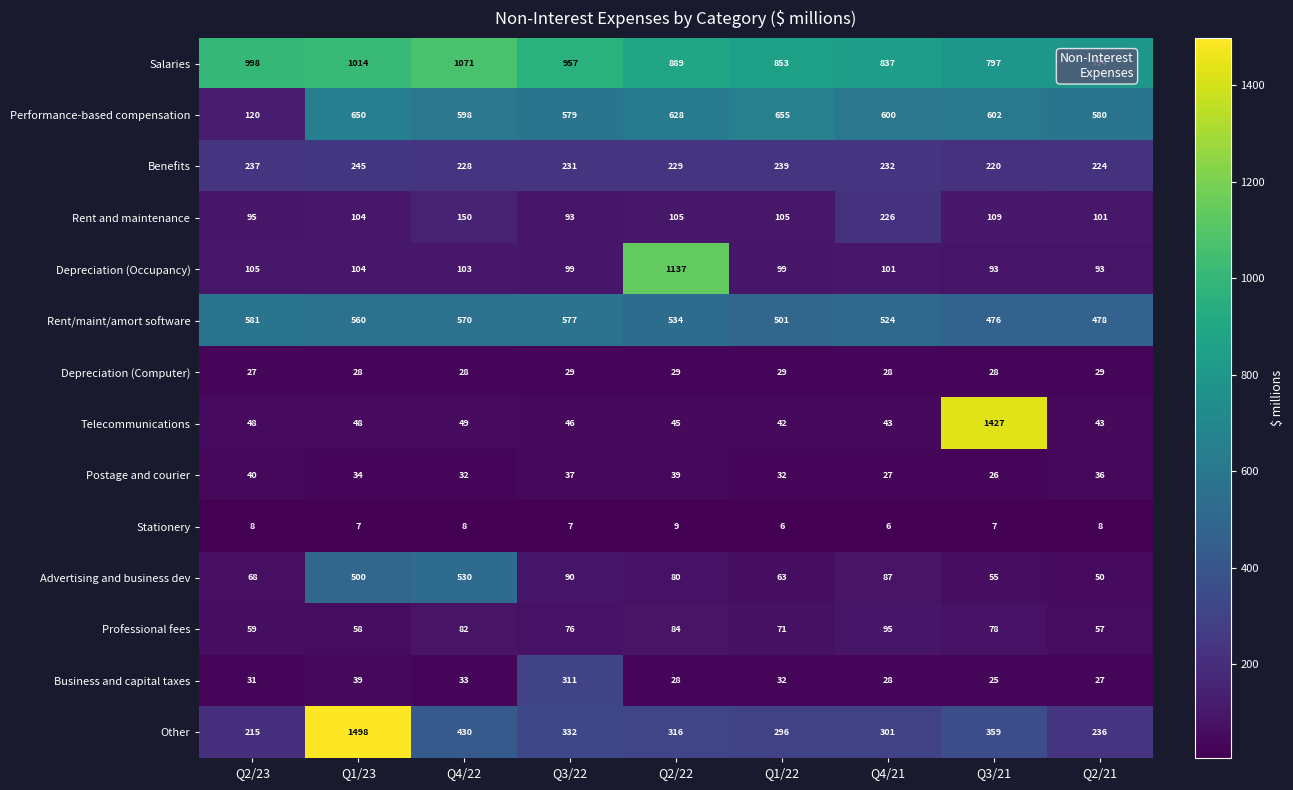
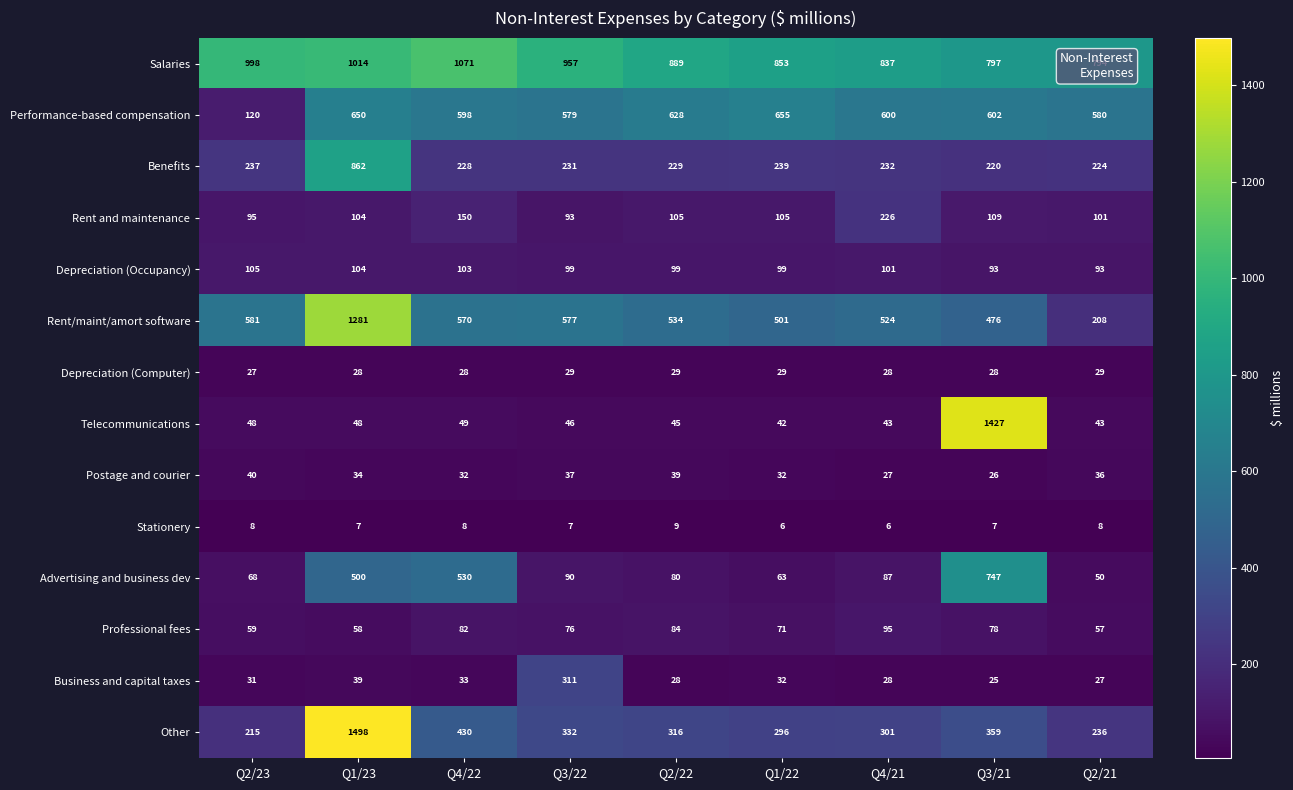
  {
    "Salaries": {
      "Q2/23": 998,
      "Q1/23": 1014,
      "Q4/22": 1071,
      "Q3/22": 957,
      "Q2/22": 889,
      "Q1/22": 853,
      "Q4/21": 837,
      "Q3/21": 797
    },
    "Performance-based compensation": {
      "Q2/23": 120,
      "Q1/23": 650,
      "Q4/22": 598,
      "Q3/22": 579,
      "Q2/22": 628,
      "Q1/22": 655,
      "Q4/21": 600,
      "Q3/21": 602,
      "Q2/21": 580
    },
    "Benefits": {
      "Q2/23": 237,
-     "Q1/23": 245,
+     "Q1/23": 862,
      "Q4/22": 228,
      "Q3/22": 231,
      "Q2/22": 229,
      "Q1/22": 239,
      "Q4/21": 232,
      "Q3/21": 220,
      "Q2/21": 224
    },
    "Rent and maintenance": {
      "Q2/23": 95,
      "Q1/23": 104,
      "Q4/22": 150,
      "Q3/22": 93,
      "Q2/22": 105,
      "Q1/22": 105,
      "Q4/21": 226,
      "Q3/21": 109,
      "Q2/21": 101
    },
    "Depreciation (Occupancy)": {
      "Q2/23": 105,
      "Q1/23": 104,
      "Q4/22": 103,
      "Q3/22": 99,
-     "Q2/22": 1137,
+     "Q2/22": 99,
      "Q1/22": 99,
      "Q4/21": 101,
      "Q3/21": 93,
      "Q2/21": 93
    },
    "Rent/maint/amort software": {
      "Q2/23": 581,
-     "Q1/23": 560,
+     "Q1/23": 1281,
      "Q4/22": 570,
      "Q3/22": 577,
      "Q2/22": 534,
      "Q1/22": 501,
      "Q4/21": 524,
      "Q3/21": 476,
-     "Q2/21": 478
+     "Q2/21": 208
    },
    "Depreciation (Computer)": {
      "Q2/23": 27,
      "Q1/23": 28,
      "Q4/22": 28,
      "Q3/22": 29,
      "Q2/22": 29,
      "Q1/22": 29,
      "Q4/21": 28,
      "Q3/21": 28,
      "Q2/21": 29
    },
    "Telecommunications": {
      "Q2/23": 48,
      "Q1/23": 48,
      "Q4/22": 49,
      "Q3/22": 46,
      "Q2/22": 45,
      "Q1/22": 42,
      "Q4/21": 43,
      "Q3/21": 1427,
      "Q2/21": 43
    },
    "Postage and courier": {
      "Q2/23": 40,
      "Q1/23": 34,
      "Q4/22": 32,
      "Q3/22": 37,
      "Q2/22": 39,
      "Q1/22": 32,
      "Q4/21": 27,
      "Q3/21": 26,
      "Q2/21": 36
    },
    "Stationery": {
      "Q2/23": 8,
      "Q1/23": 7,
      "Q4/22": 8,
      "Q3/22": 7,
      "Q2/22": 9,
      "Q1/22": 6,
      "Q4/21": 6,
      "Q3/21": 7,
      "Q2/21": 8
    },
    "Advertising and business dev": {
      "Q2/23": 68,
      "Q1/23": 500,
      "Q4/22": 530,
      "Q3/22": 90,
      "Q2/22": 80,
      "Q1/22": 63,
      "Q4/21": 87,
-     "Q3/21": 55,
+     "Q3/21": 747,
      "Q2/21": 50
    },
    "Professional fees": {
      "Q2/23": 59,
      "Q1/23": 58,
      "Q4/22": 82,
      "Q3/22": 76,
      "Q2/22": 84,
      "Q1/22": 71,
      "Q4/21": 95,
      "Q3/21": 78,
      "Q2/21": 57
    },
    "Business and capital taxes": {
      "Q2/23": 31,
      "Q1/23": 39,
      "Q4/22": 33,
      "Q3/22": 311,
      "Q2/22": 28,
      "Q1/22": 32,
      "Q4/21": 28,
      "Q3/21": 25,
      "Q2/21": 27
    },
    "Other": {
      "Q2/23": 215,
      "Q1/23": 1498,
      "Q4/22": 430,
      "Q3/22": 332,
      "Q2/22": 316,
      "Q1/22": 296,
      "Q4/21": 301,
      "Q3/21": 359,
      "Q2/21": 236
    }
  }
